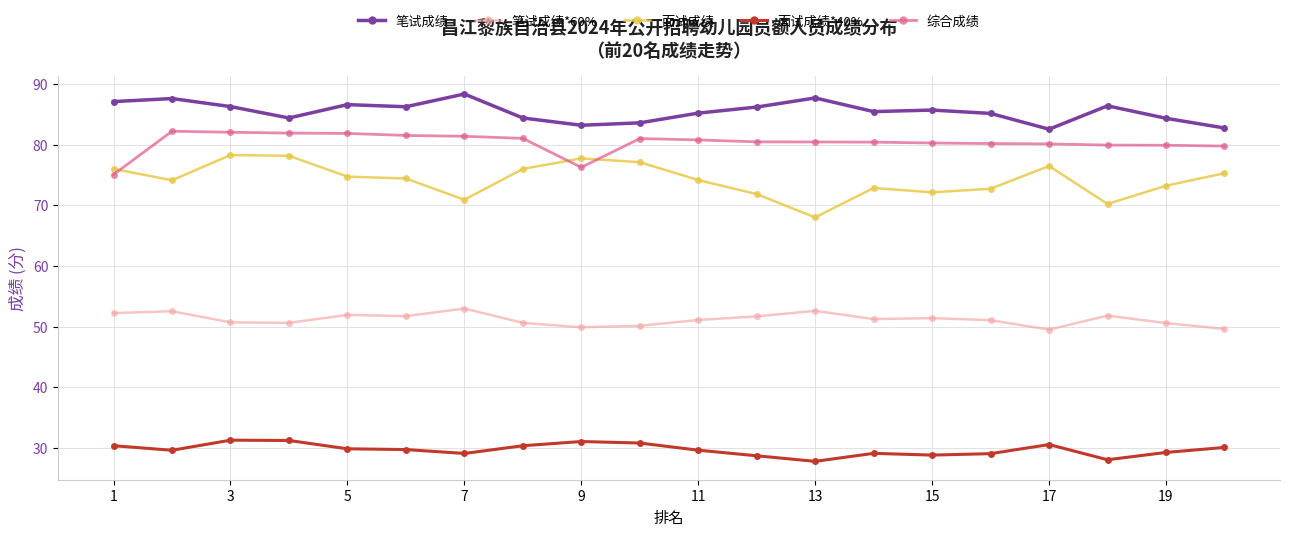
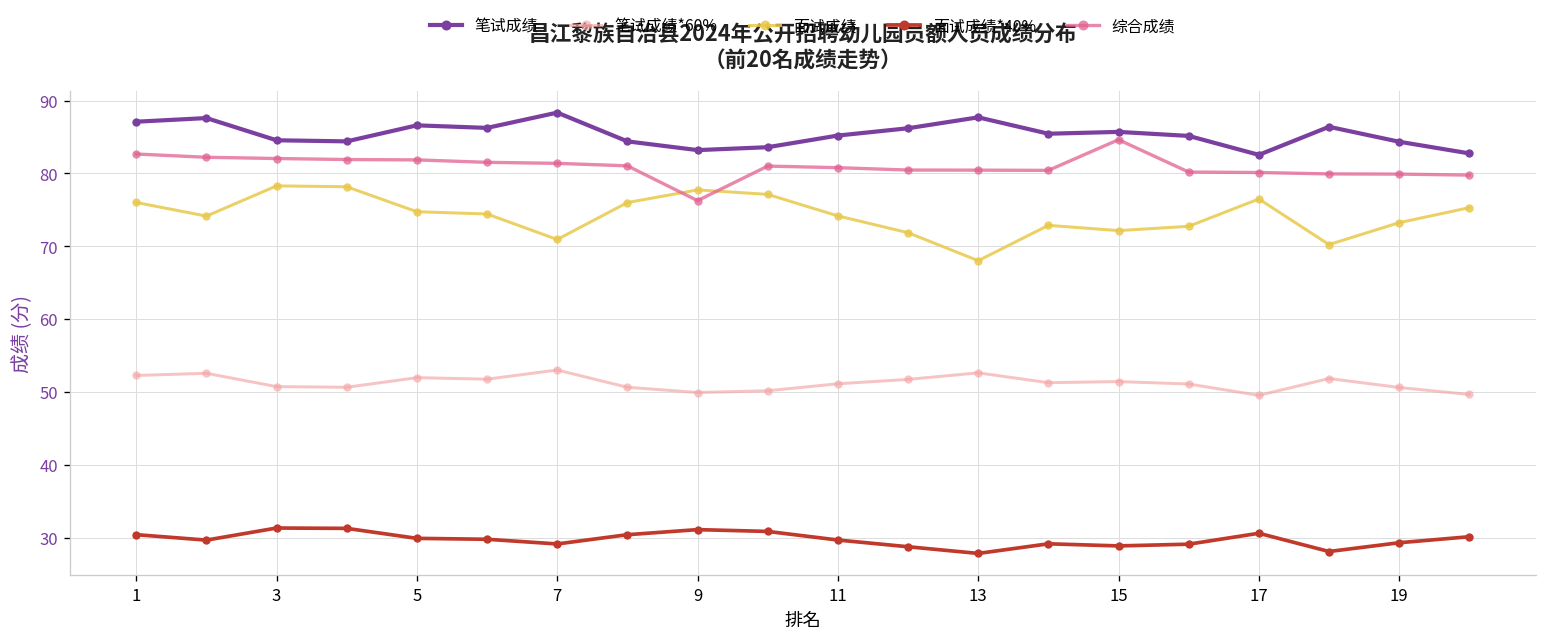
  {
    "笔试成绩": {
      "1": 87,
-     "3": 86,
+     "3": 85,
      "5": 87,
      "7": 88,
      "9": 83,
      "11": 85,
      "13": 88,
      "15": 86,
      "17": 83,
      "19": 84
    },
    "笔试成绩*60%": {
      "1": 52,
      "3": 51,
      "5": 52,
      "7": 53,
      "9": 50,
      "11": 51,
      "13": 53,
      "15": 51,
      "17": 50,
      "19": 51
    },
    "面试成绩": {
      "1": 76,
      "3": 78,
      "5": 75,
      "7": 71,
      "9": 78,
      "11": 74,
      "13": 68,
      "15": 72,
      "17": 76,
      "19": 73
    },
    "面试成绩*40%": {
      "1": 30,
      "3": 31,
      "5": 30,
      "7": 29,
      "9": 31,
      "11": 30,
      "13": 28,
      "15": 29,
      "17": 31,
      "19": 29
    },
    "综合成绩": {
-     "1": 75,
+     "1": 83,
      "3": 82,
      "5": 82,
      "7": 81,
      "9": 76,
      "11": 81,
      "13": 80,
-     "15": 80,
+     "15": 85,
      "17": 80,
      "19": 80
    }
  }
